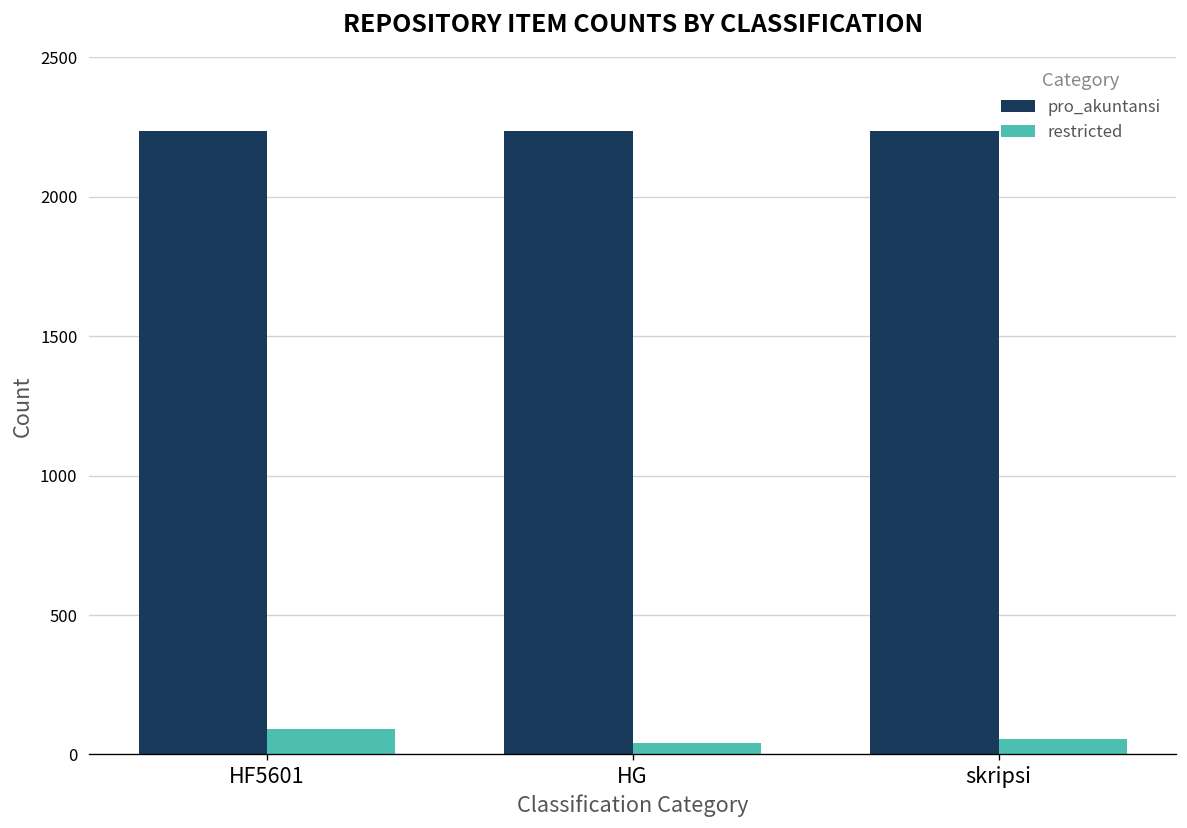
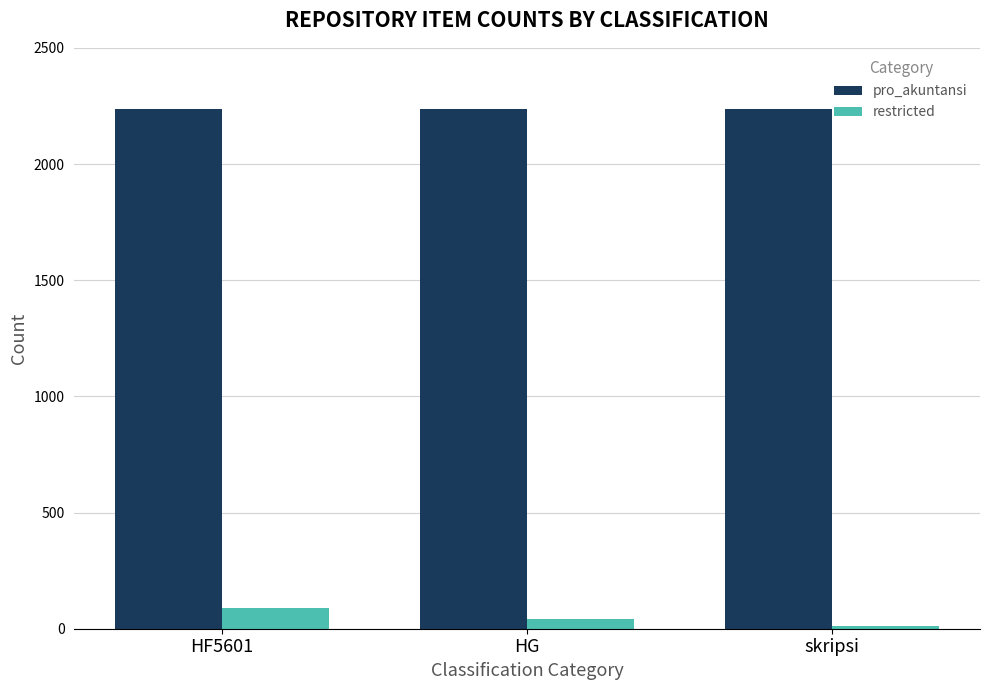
  {
    "pro_akuntansi": {
      "HF5601": 2240,
      "HG": 2240,
      "skripsi": 2240
    },
    "restricted": {
      "HF5601": 90,
      "HG": 40,
-     "skripsi": 60
+     "skripsi": 10
    }
  }
